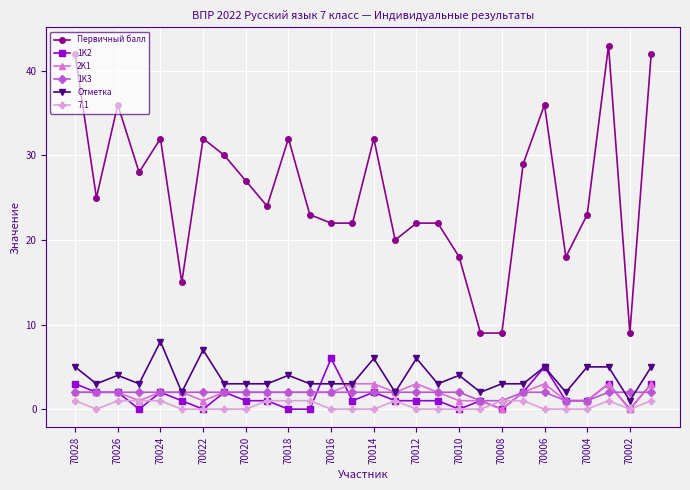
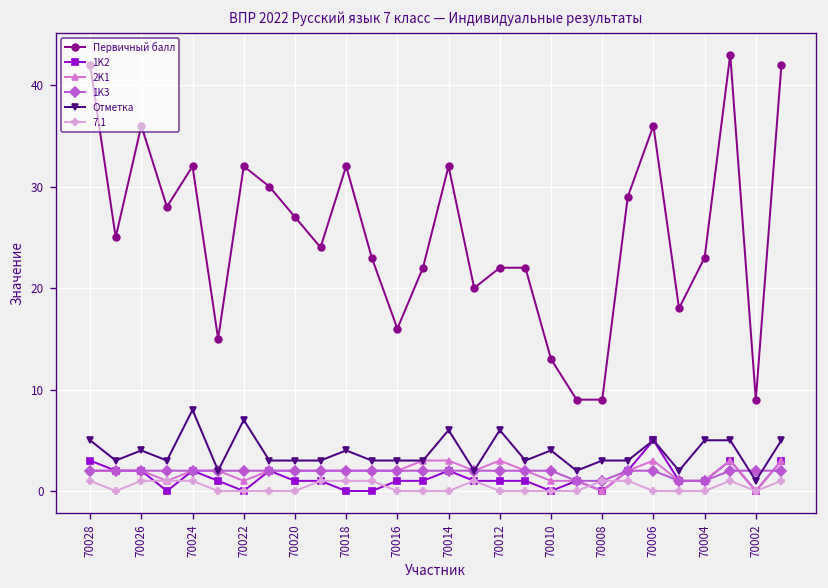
  {
    "Первичный балл": {
      "70024": 32,
      "70022": 32,
      "70020": 27,
      "70018": 32,
-     "70016": 22,
+     "70016": 16,
      "70014": 32,
      "70012": 22,
-     "70010": 18,
+     "70010": 13,
      "70008": 9,
      "70006": 36,
      "70004": 23,
      "70002": 9
    },
    "1K2": {
      "70028": 3,
      "70020": 1,
      "70018": 0,
-     "70016": 6,
+     "70016": 1,
      "70012": 1
    },
    "Отметка": {
      "70028": 5,
      "70026": 4,
      "70024": 8,
      "70022": 7,
      "70020": 3,
      "70018": 4,
      "70016": 3,
      "70014": 6,
      "70012": 6,
      "70010": 4,
      "70008": 3,
      "70004": 5,
      "70002": 1
    }
  }
